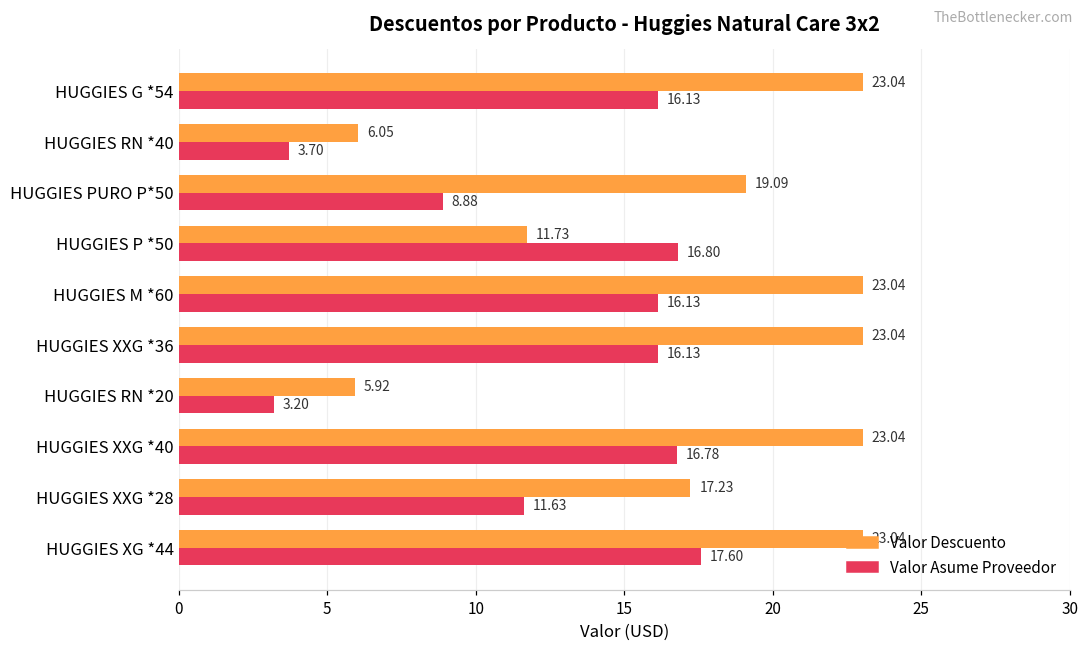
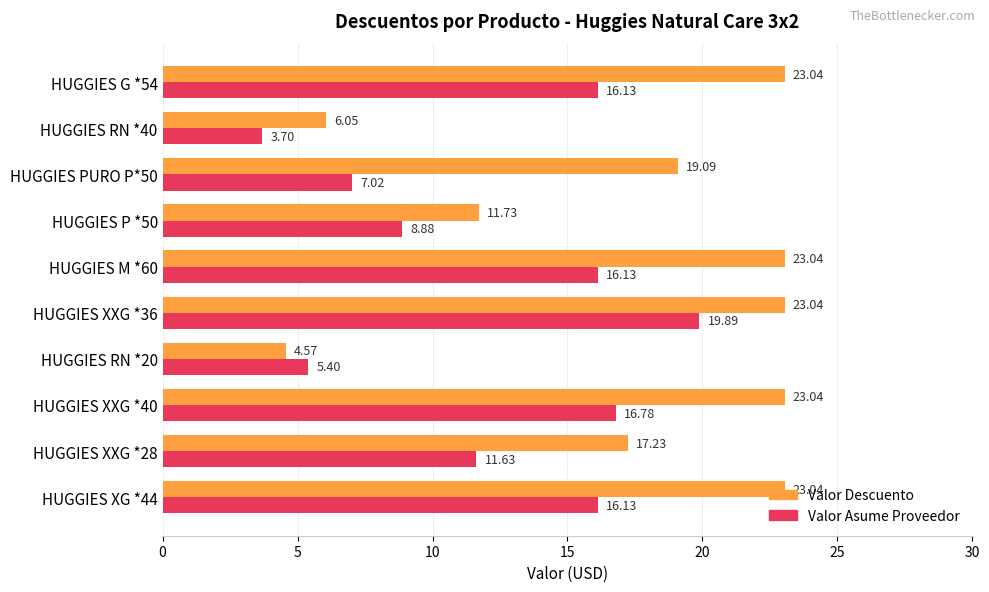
  {
    "Valor Descuento": {
      "HUGGIES G *54": 23.04,
      "HUGGIES RN *40": 6.05,
      "HUGGIES PURO P*50": 19.09,
      "HUGGIES P *50": 11.73,
      "HUGGIES M *60": 23.04,
      "HUGGIES XXG *36": 23.04,
-     "HUGGIES RN *20": 5.92,
+     "HUGGIES RN *20": 4.57,
      "HUGGIES XXG *40": 23.04,
      "HUGGIES XXG *28": 17.23,
      "HUGGIES XG *44": 23.04
    },
    "Valor Asume Proveedor": {
      "HUGGIES G *54": 16.13,
      "HUGGIES RN *40": 3.70,
-     "HUGGIES PURO P*50": 8.88,
-     "HUGGIES P *50": 16.80,
+     "HUGGIES PURO P*50": 7.02,
+     "HUGGIES P *50": 8.88,
      "HUGGIES M *60": 16.13,
-     "HUGGIES XXG *36": 16.13,
-     "HUGGIES RN *20": 3.20,
+     "HUGGIES XXG *36": 19.89,
+     "HUGGIES RN *20": 5.40,
      "HUGGIES XXG *40": 16.78,
      "HUGGIES XXG *28": 11.63,
-     "HUGGIES XG *44": 17.60
+     "HUGGIES XG *44": 16.13
    }
  }
